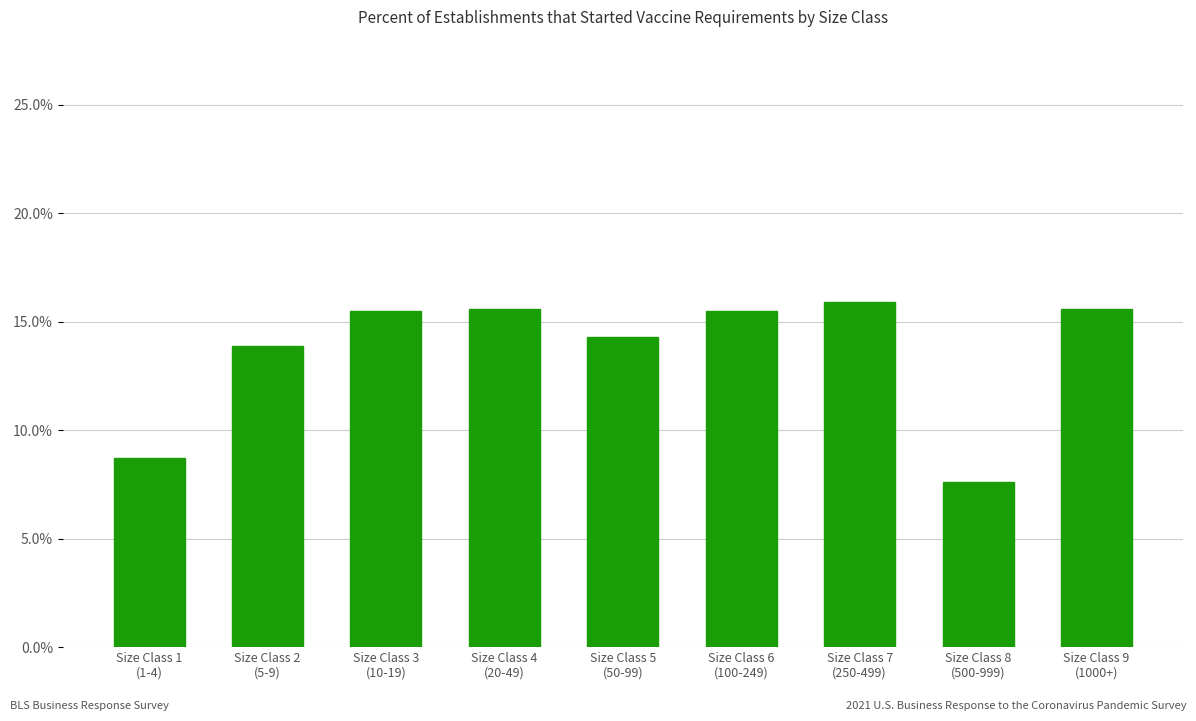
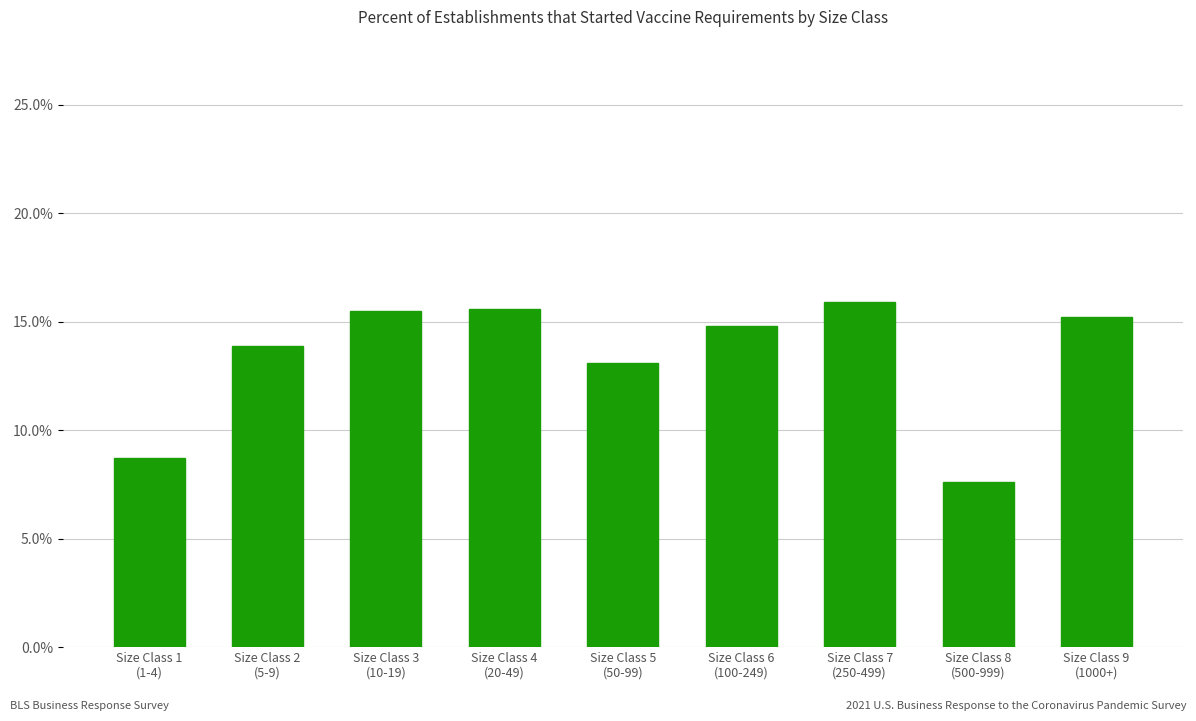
  {
    "Size Class 1 (1-4)": "8.7%",
    "Size Class 2 (5-9)": "13.9%",
    "Size Class 3 (10-19)": "15.5%",
    "Size Class 4 (20-49)": "15.6%",
-   "Size Class 5 (50-99)": "14.3%",
-   "Size Class 6 (100-249)": "15.5%",
+   "Size Class 5 (50-99)": "13.1%",
+   "Size Class 6 (100-249)": "14.8%",
    "Size Class 7 (250-499)": "15.9%",
    "Size Class 8 (500-999)": "7.6%",
-   "Size Class 9 (1000+)": "15.6%"
+   "Size Class 9 (1000+)": "15.2%"
  }
